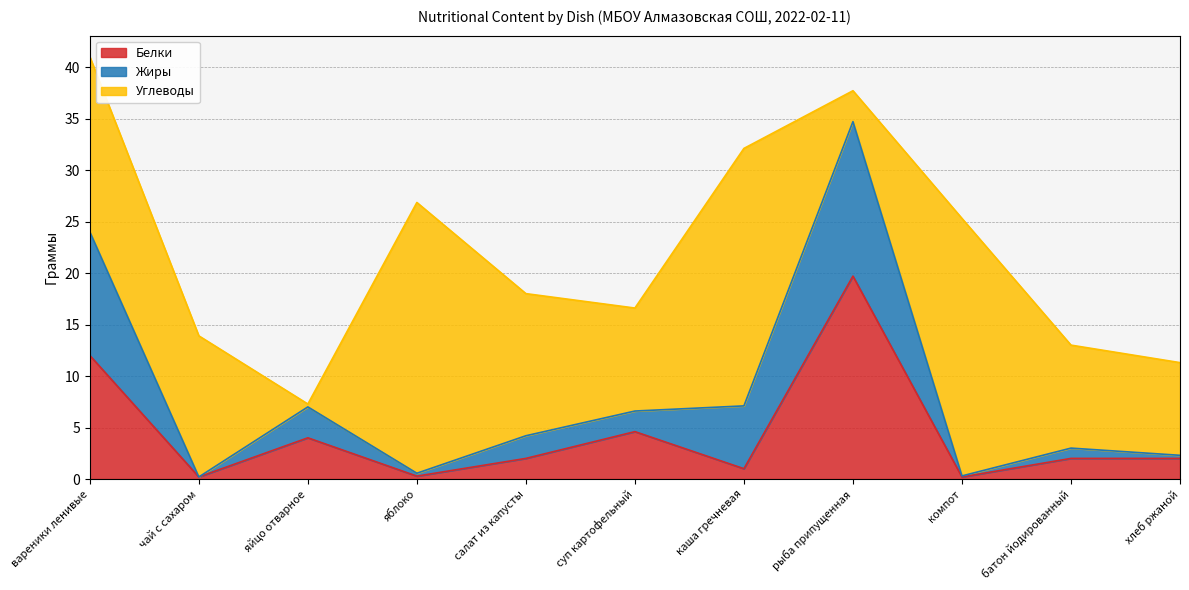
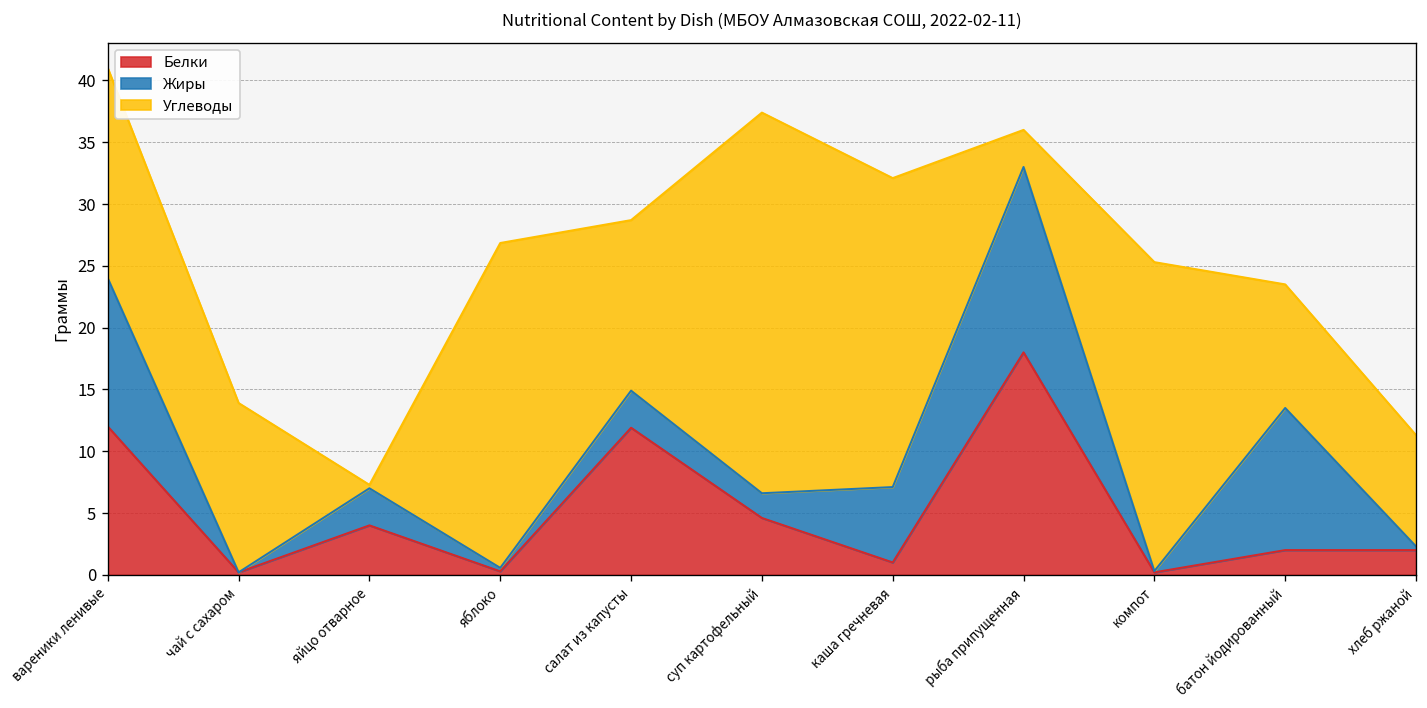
  {
    "Белки": {
      "вареники ленивые": 12.0,
      "яйцо отварное": 4.0,
      "яблоко": 0.3,
-     "салат из капусты": 2.0,
+     "салат из капусты": 11.9,
      "суп картофельный": 4.6,
      "каша гречневая": 1.0,
-     "рыба припущенная": 19.7,
+     "рыба припущенная": 18.0,
      "батон йодированный": 2.0,
      "хлеб ржаной": 2.0
    },
    "Жиры": {
      "вареники ленивые": 12.0,
      "яйцо отварное": 3.0,
      "яблоко": 0.3,
-     "салат из капусты": 2.2,
+     "салат из капусты": 3.0,
      "суп картофельный": 2.0,
      "каша гречневая": 6.1,
      "рыба припущенная": 15.0,
-     "батон йодированный": 1.0,
+     "батон йодированный": 11.5,
      "хлеб ржаной": 0.3
    },
    "Углеводы": {
      "вареники ленивые": 17.0,
      "чай с сахаром": 13.7,
      "яйцо отварное": 0.3,
      "яблоко": 26.3,
      "салат из капусты": 13.8,
-     "суп картофельный": 10.0,
+     "суп картофельный": 30.8,
      "каша гречневая": 25.0,
      "рыба припущенная": 3.0,
      "компот": 25.0,
      "батон йодированный": 10.0,
      "хлеб ржаной": 9.0
    }
  }
